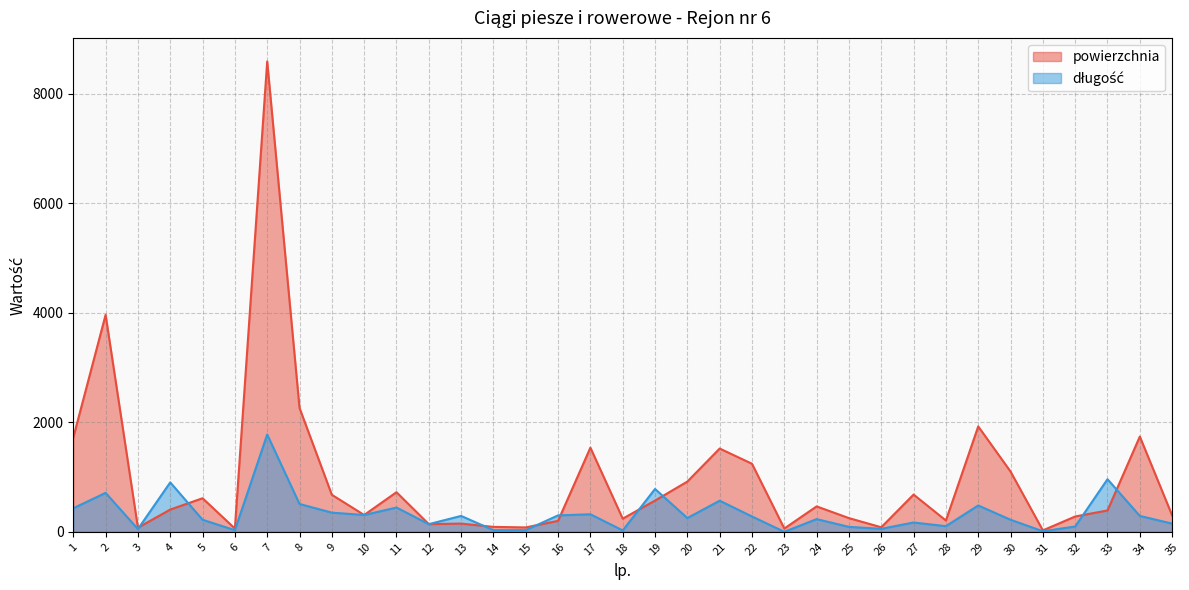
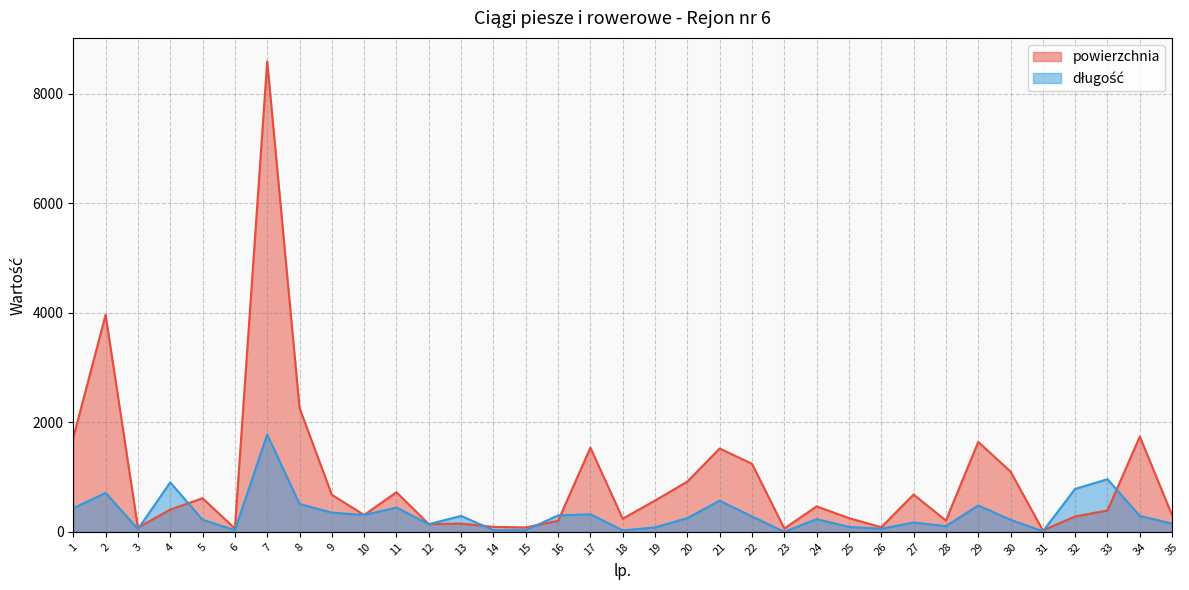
  {
    "powierzchnia": {
      "1": 1700,
      "2": 4000,
      "4": 400,
      "5": 600,
      "7": 8600,
      "8": 2300,
      "9": 700,
      "11": 700,
      "13": 200,
      "14": 100,
      "15": 100,
      "16": 200,
      "17": 1500,
      "18": 200,
      "19": 600,
      "20": 900,
      "21": 1500,
      "22": 1200,
      "23": 100,
      "24": 500,
      "25": 300,
      "27": 700,
      "28": 200,
-     "29": 1900,
+     "29": 1600,
      "30": 1100,
      "32": 300,
      "33": 400,
      "34": 1700,
      "35": 300
    },
    "długość": {
      "1": 400,
      "2": 700,
      "4": 900,
      "5": 200,
      "7": 1800,
      "8": 500,
      "9": 400,
      "11": 400,
      "13": 300,
      "14": 0,
      "15": 0,
      "16": 300,
      "17": 300,
      "18": 0,
-     "19": 800,
+     "19": 100,
      "20": 300,
      "21": 600,
      "22": 300,
      "23": 0,
      "24": 200,
      "25": 100,
      "27": 200,
      "28": 100,
      "29": 500,
      "30": 200,
-     "32": 100,
+     "32": 800,
      "33": 1000,
      "34": 300,
      "35": 200
    }
  }
